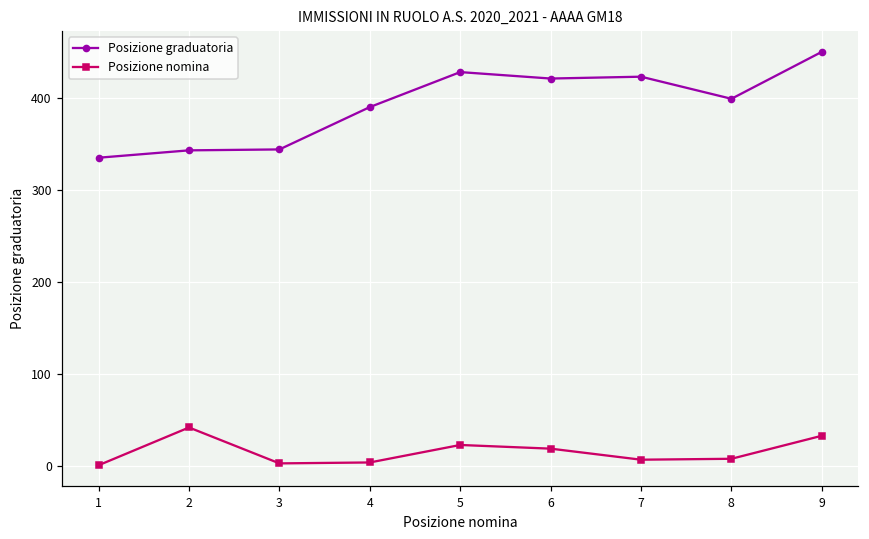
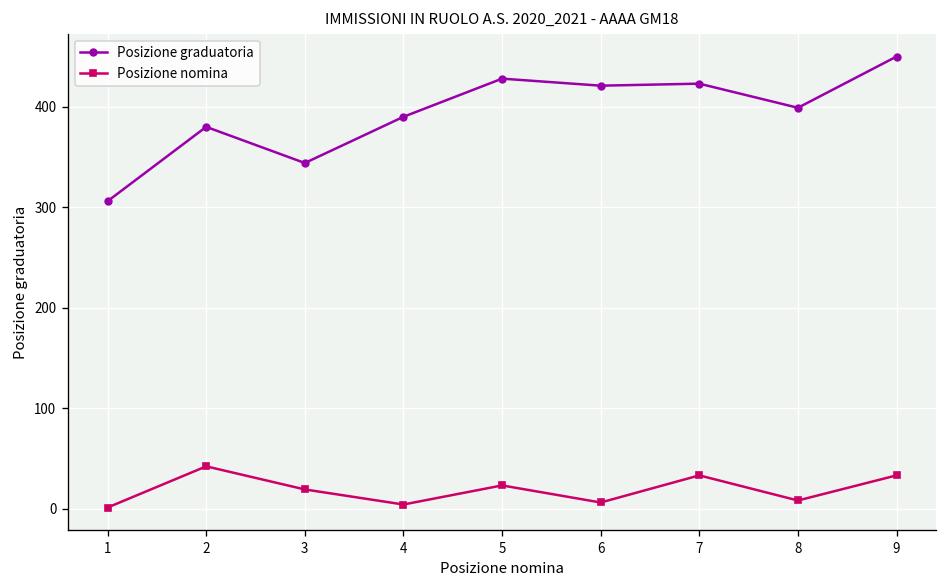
  {
    "Posizione graduatoria": {
-     "1": 340,
-     "2": 340,
+     "1": 310,
+     "2": 380,
      "3": 340,
      "4": 390,
      "5": 430,
      "6": 420,
      "7": 420,
      "8": 400,
      "9": 450
    },
    "Posizione nomina": {
      "1": 0,
      "2": 40,
-     "3": 0,
+     "3": 20,
      "4": 0,
      "5": 20,
-     "6": 20,
-     "7": 10,
+     "6": 10,
+     "7": 30,
      "8": 10,
      "9": 30
    }
  }
